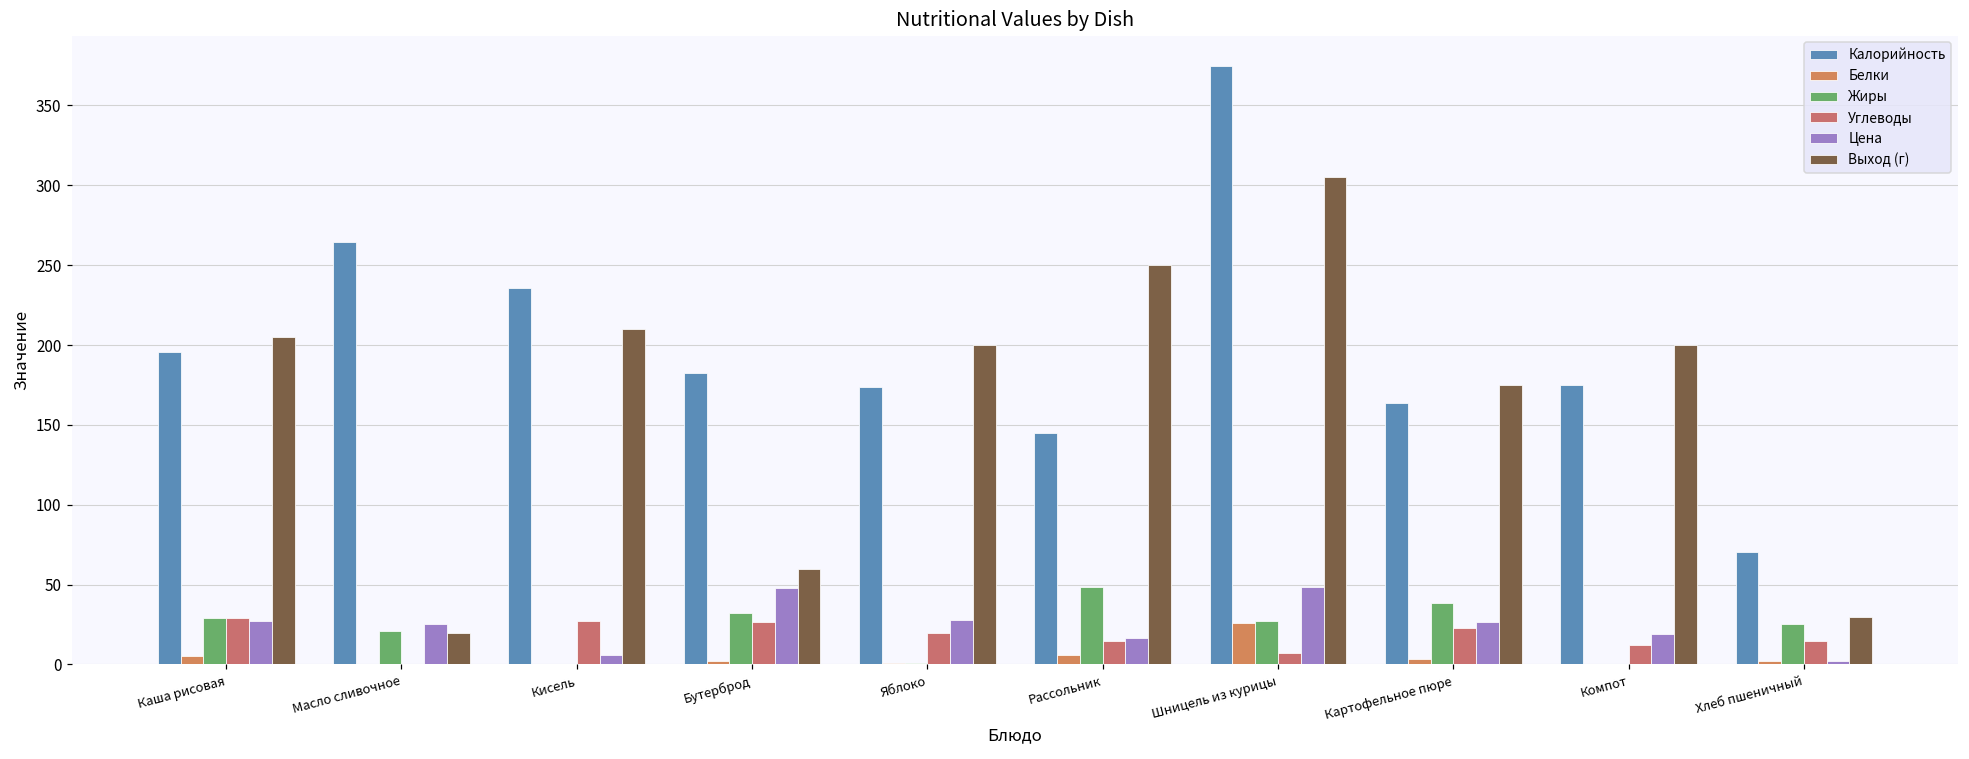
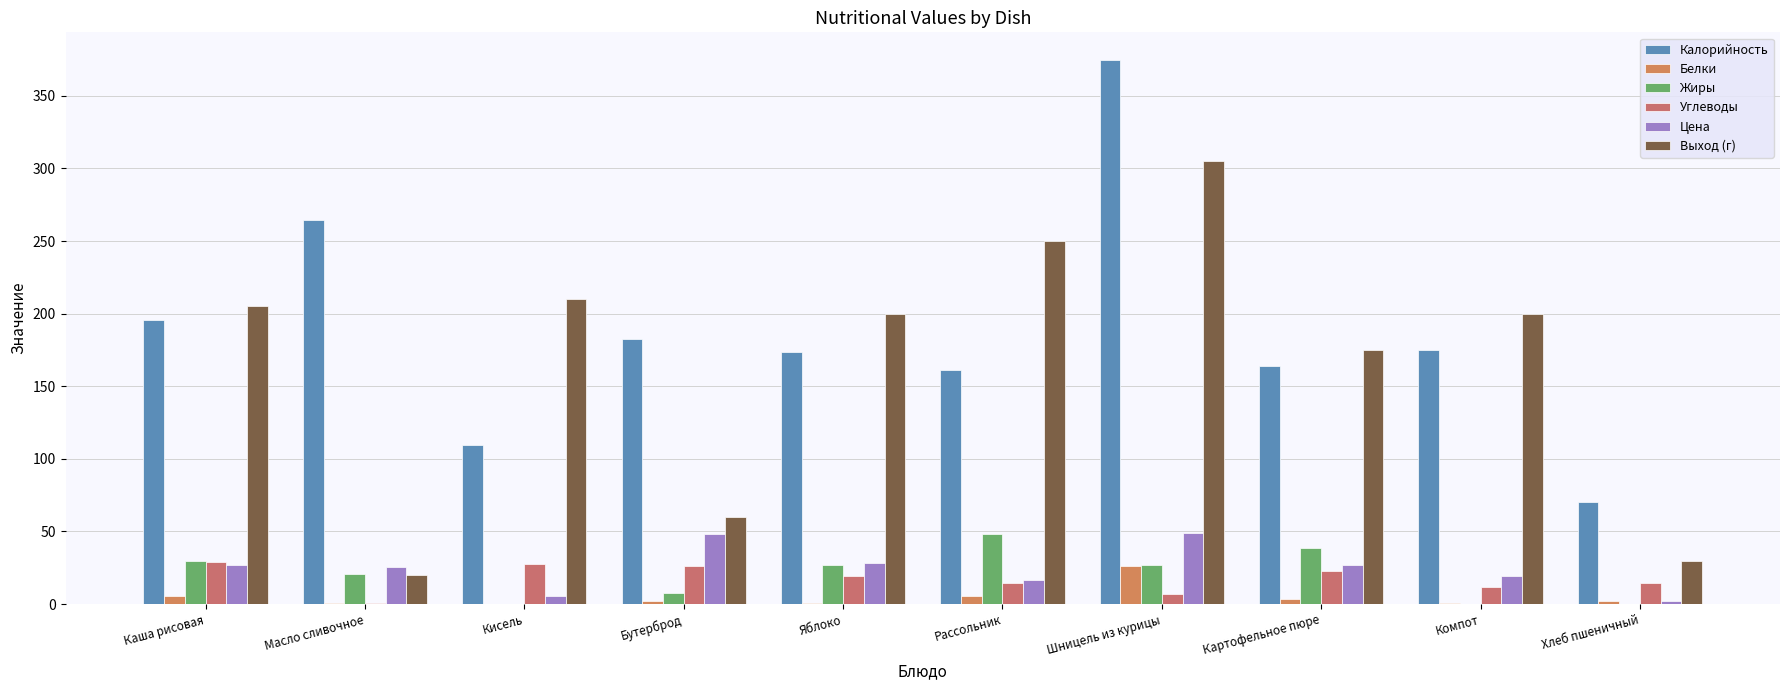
  {
    "Калорийность": {
      "Каша рисовая": 195,
      "Масло сливочное": 264,
-     "Кисель": 236,
+     "Кисель": 109,
      "Бутерброд": 183,
      "Яблоко": 174,
-     "Рассольник": 145,
+     "Рассольник": 161,
      "Шницель из курицы": 375,
      "Картофельное пюре": 164,
      "Компот": 175,
      "Хлеб пшеничный": 70
    },
    "Жиры": {
      "Каша рисовая": 29,
      "Масло сливочное": 21,
      "Кисель": 0,
-     "Бутерброд": 32,
-     "Яблоко": 1,
+     "Бутерброд": 8,
+     "Яблоко": 27,
      "Рассольник": 48,
      "Шницель из курицы": 27,
      "Картофельное пюре": 39,
-     "Хлеб пшеничный": 26
+     "Хлеб пшеничный": 0
    },
    "Цена": {
      "Каша рисовая": 27,
      "Масло сливочное": 25,
      "Кисель": 6,
      "Бутерброд": 48,
      "Яблоко": 28,
      "Рассольник": 17,
      "Шницель из курицы": 49,
      "Картофельное пюре": 27,
      "Компот": 19,
      "Хлеб пшеничный": 2
    },
    "Выход (г)": {
      "Каша рисовая": 205,
      "Масло сливочное": 20,
      "Кисель": 210,
      "Бутерброд": 60,
      "Яблоко": 200,
      "Рассольник": 250,
      "Шницель из курицы": 305,
      "Картофельное пюре": 175,
      "Компот": 200,
      "Хлеб пшеничный": 30
    }
  }
